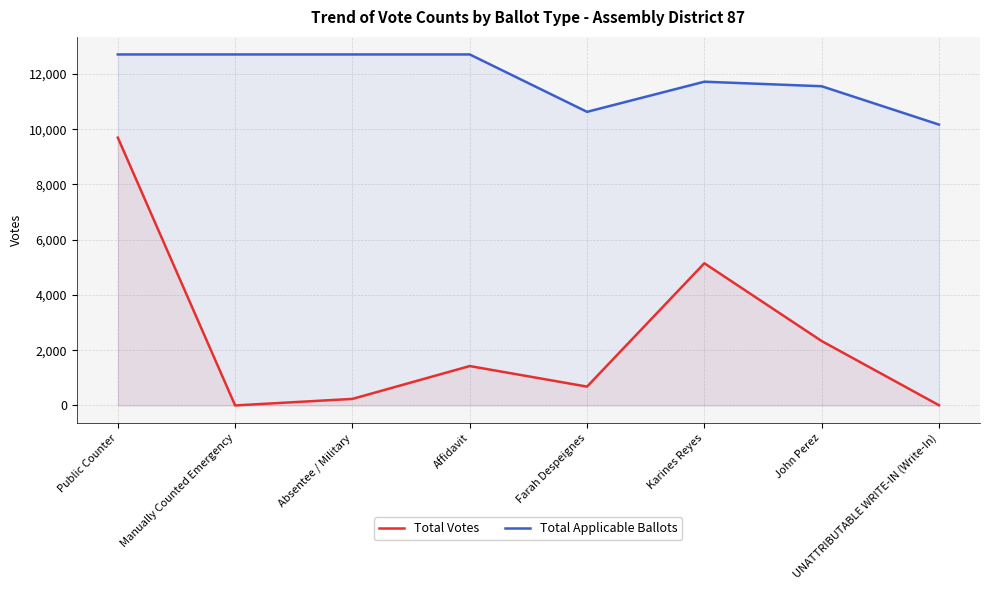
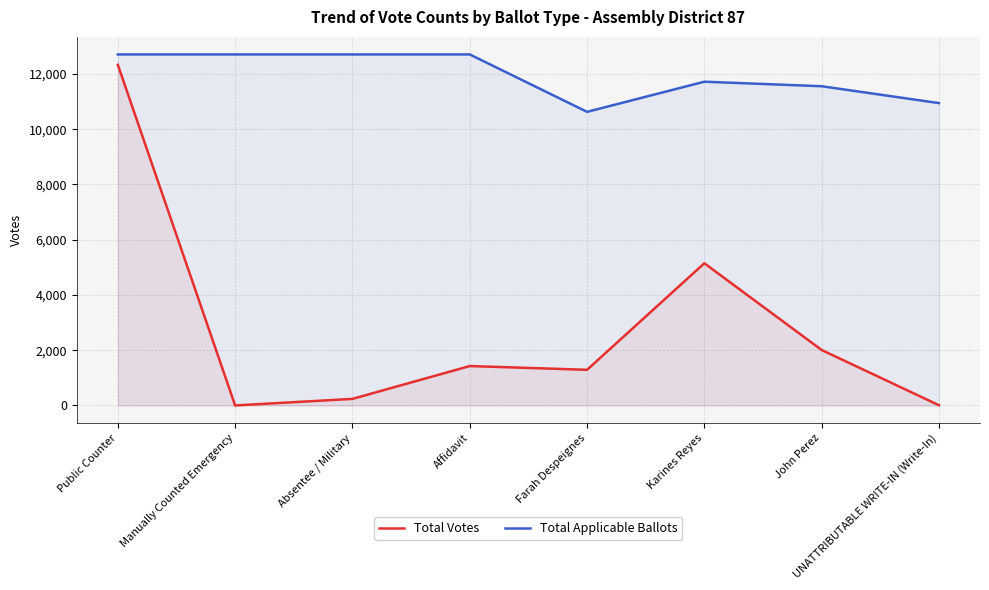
  {
    "Total Votes": {
-     "Public Counter": "9,700",
+     "Public Counter": "12,300",
      "Manually Counted Emergency": "0",
      "Absentee / Military": "200",
      "Affidavit": "1,400",
-     "Farah Despeignes": "700",
+     "Farah Despeignes": "1,300",
      "Karines Reyes": "5,100",
-     "John Perez": "2,300",
+     "John Perez": "2,000",
      "UNATTRIBUTABLE WRITE-IN (Write-In)": "0"
    },
    "Total Applicable Ballots": {
      "Public Counter": "12,700",
      "Manually Counted Emergency": "12,700",
      "Absentee / Military": "12,700",
      "Affidavit": "12,700",
      "Farah Despeignes": "10,600",
      "Karines Reyes": "11,700",
      "John Perez": "11,600",
-     "UNATTRIBUTABLE WRITE-IN (Write-In)": "10,200"
+     "UNATTRIBUTABLE WRITE-IN (Write-In)": "10,900"
    }
  }
